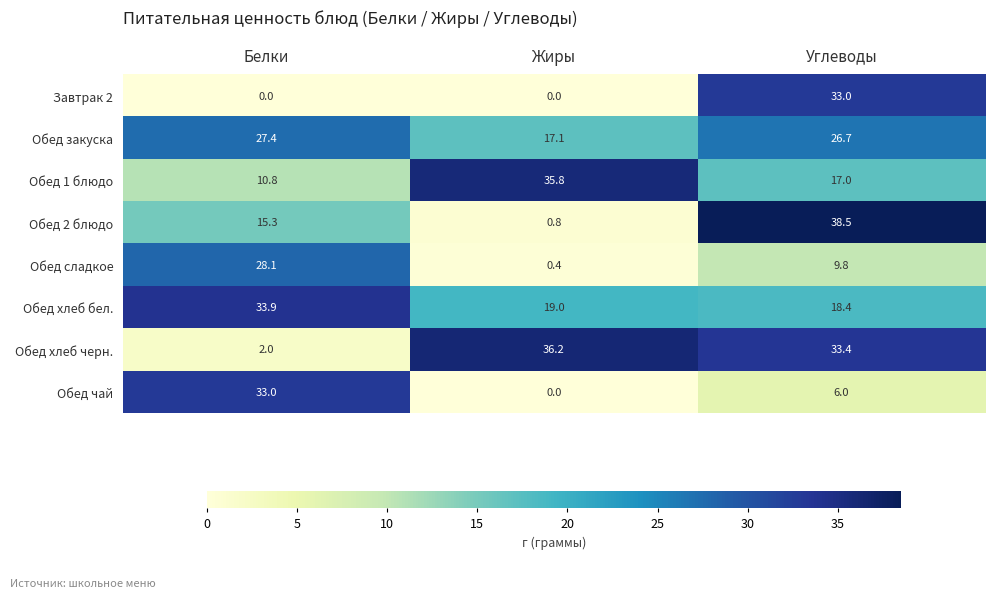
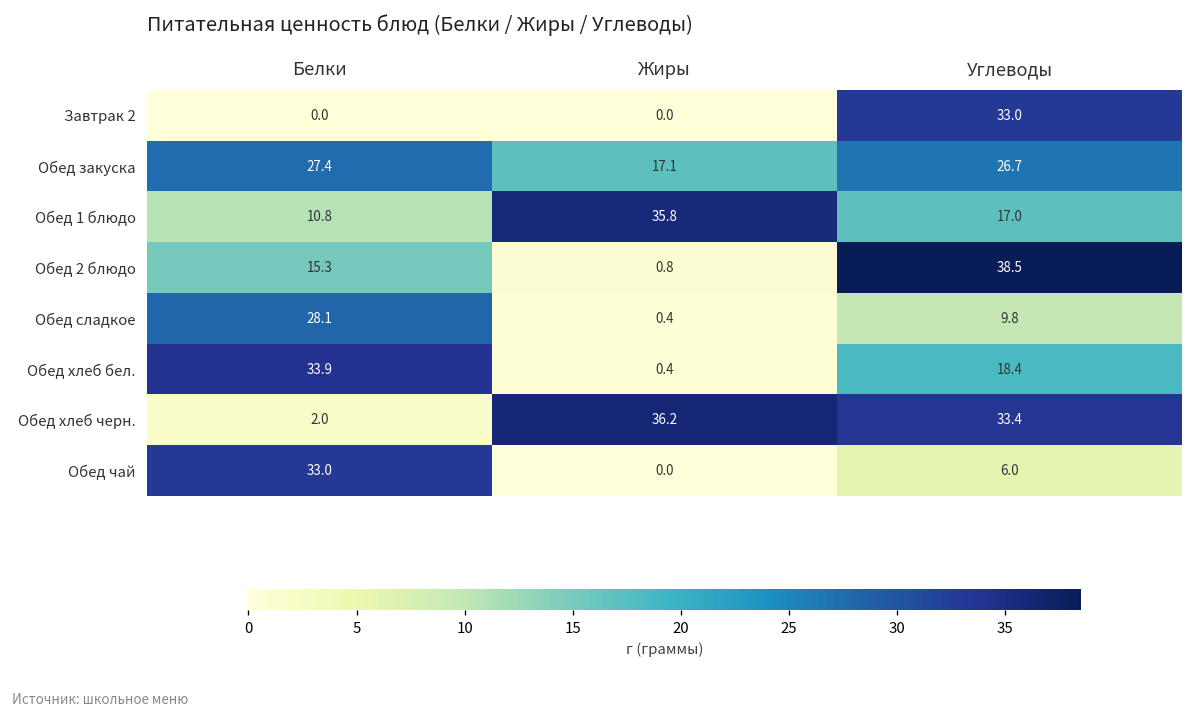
  {
    "Завтрак 2": {
      "Белки": 0.0,
      "Жиры": 0.0,
      "Углеводы": 33.0
    },
    "Обед закуска": {
      "Белки": 27.4,
      "Жиры": 17.1,
      "Углеводы": 26.7
    },
    "Обед 1 блюдо": {
      "Белки": 10.8,
      "Жиры": 35.8,
      "Углеводы": 17.0
    },
    "Обед 2 блюдо": {
      "Белки": 15.3,
      "Жиры": 0.8,
      "Углеводы": 38.5
    },
    "Обед сладкое": {
      "Белки": 28.1,
      "Жиры": 0.4,
      "Углеводы": 9.8
    },
    "Обед хлеб бел.": {
      "Белки": 33.9,
-     "Жиры": 19.0,
+     "Жиры": 0.4,
      "Углеводы": 18.4
    },
    "Обед хлеб черн.": {
      "Белки": 2.0,
      "Жиры": 36.2,
      "Углеводы": 33.4
    },
    "Обед чай": {
      "Белки": 33.0,
      "Жиры": 0.0,
      "Углеводы": 6.0
    }
  }
